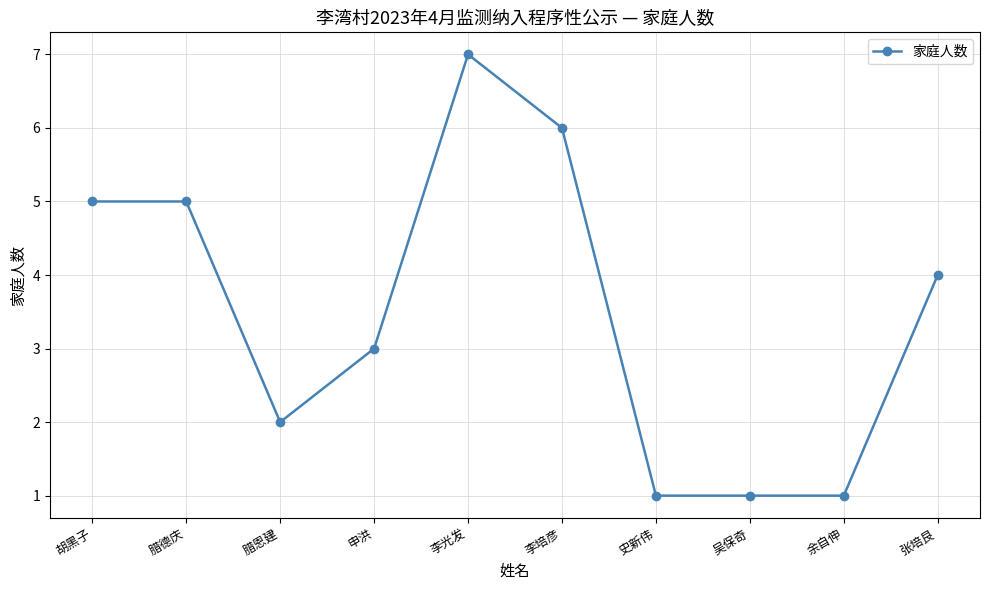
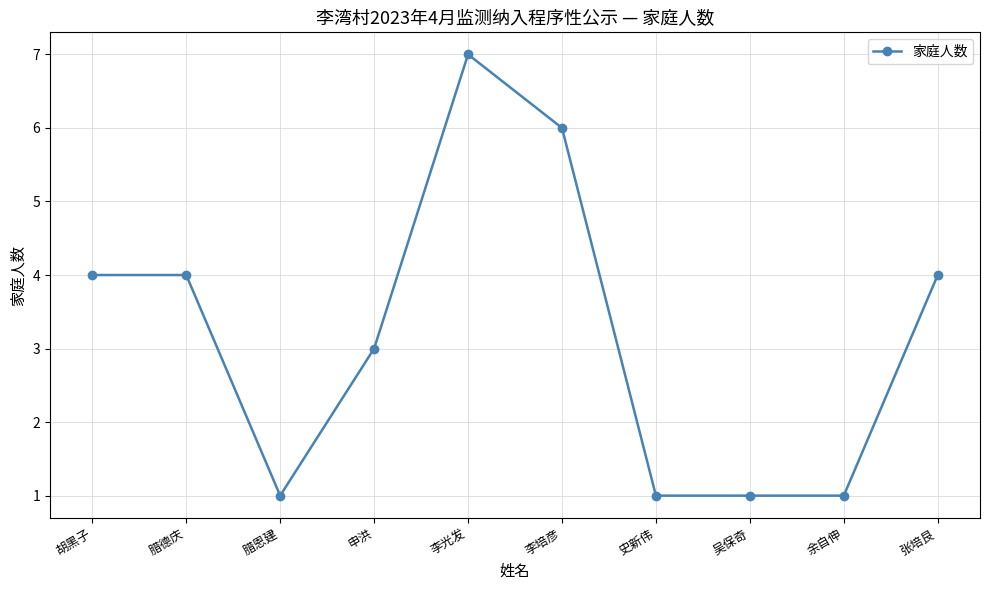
  {
-   "胡黑子": 5,
-   "腊德庆": 5,
-   "腊恩建": 2,
+   "胡黑子": 4,
+   "腊德庆": 4,
+   "腊恩建": 1,
    "申洪": 3,
    "李光发": 7,
    "李培彦": 6,
    "史新伟": 1,
    "吴保奇": 1,
    "余自伸": 1,
    "张培艮": 4
  }
